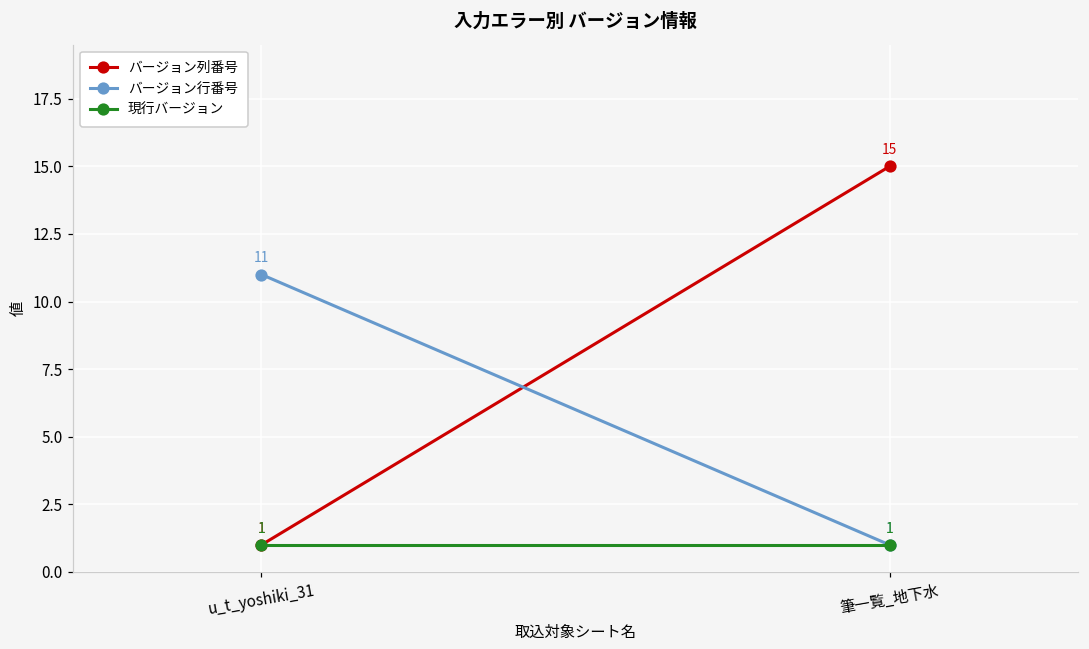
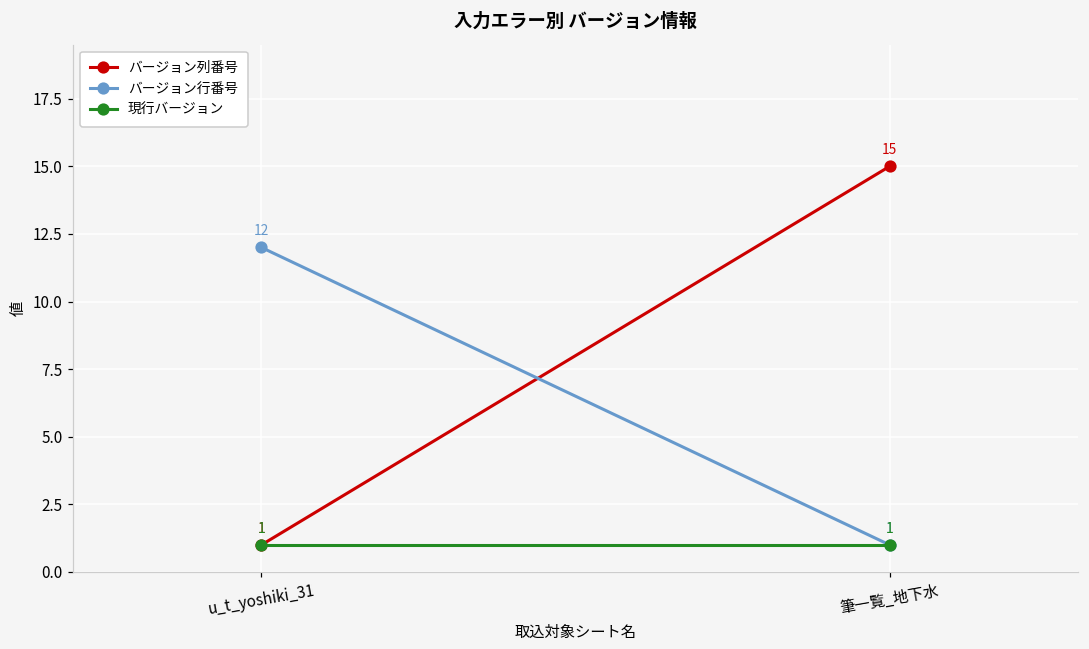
  {
    "バージョン列番号": {
      "筆一覧_地下水": 15
    },
    "バージョン行番号": {
-     "u_t_yoshiki_31": 11
+     "u_t_yoshiki_31": 12
    }
  }
